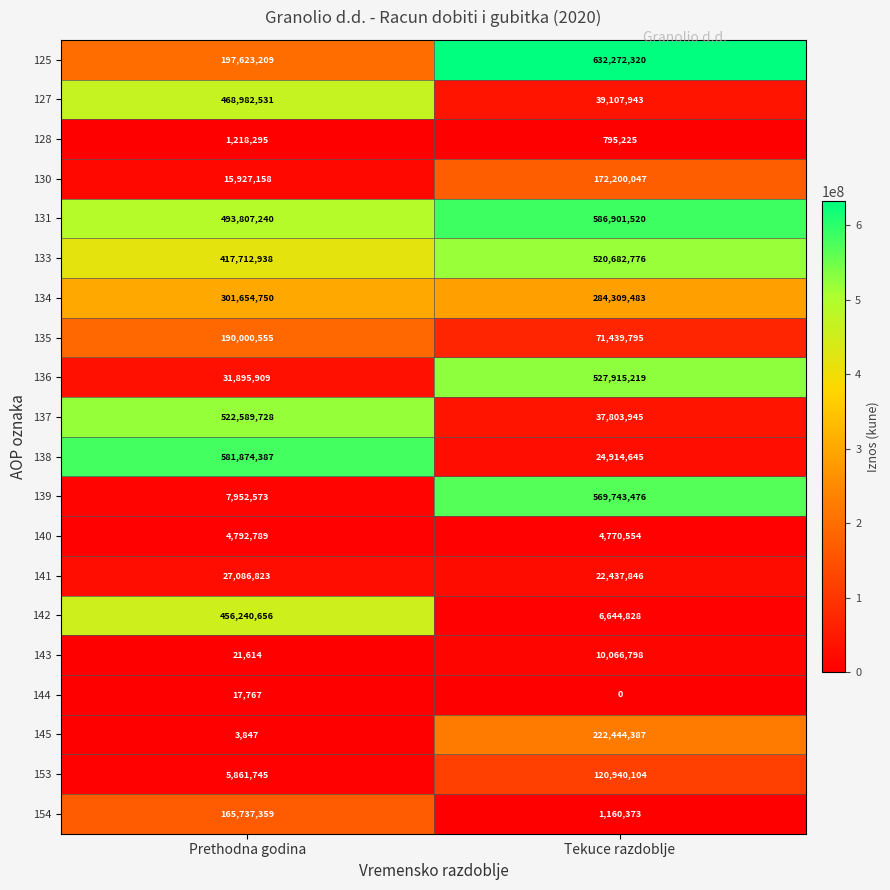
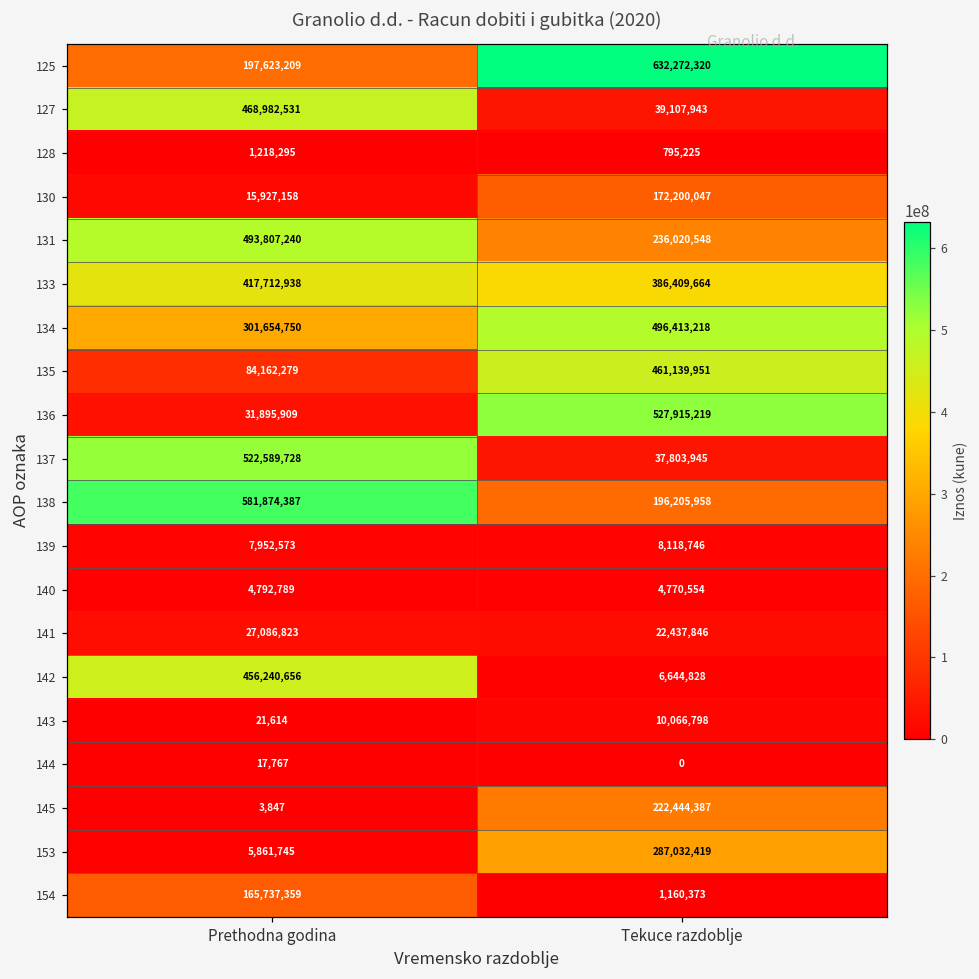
  {
    "125": {
      "Prethodna godina": "197,623,209",
      "Tekuce razdoblje": "632,272,320"
    },
    "127": {
      "Prethodna godina": "468,982,531",
      "Tekuce razdoblje": "39,107,943"
    },
    "128": {
      "Prethodna godina": "1,218,295",
      "Tekuce razdoblje": "795,225"
    },
    "130": {
      "Prethodna godina": "15,927,158",
      "Tekuce razdoblje": "172,200,047"
    },
    "131": {
      "Prethodna godina": "493,807,240",
-     "Tekuce razdoblje": "586,901,520"
+     "Tekuce razdoblje": "236,020,548"
    },
    "133": {
      "Prethodna godina": "417,712,938",
-     "Tekuce razdoblje": "520,682,776"
+     "Tekuce razdoblje": "386,409,664"
    },
    "134": {
      "Prethodna godina": "301,654,750",
-     "Tekuce razdoblje": "284,309,483"
+     "Tekuce razdoblje": "496,413,218"
    },
    "135": {
-     "Prethodna godina": "190,000,555",
-     "Tekuce razdoblje": "71,439,795"
+     "Prethodna godina": "84,162,279",
+     "Tekuce razdoblje": "461,139,951"
    },
    "136": {
      "Prethodna godina": "31,895,909",
      "Tekuce razdoblje": "527,915,219"
    },
    "137": {
      "Prethodna godina": "522,589,728",
      "Tekuce razdoblje": "37,803,945"
    },
    "138": {
      "Prethodna godina": "581,874,387",
-     "Tekuce razdoblje": "24,914,645"
+     "Tekuce razdoblje": "196,205,958"
    },
    "139": {
      "Prethodna godina": "7,952,573",
-     "Tekuce razdoblje": "569,743,476"
+     "Tekuce razdoblje": "8,118,746"
    },
    "140": {
      "Prethodna godina": "4,792,789",
      "Tekuce razdoblje": "4,770,554"
    },
    "141": {
      "Prethodna godina": "27,086,823",
      "Tekuce razdoblje": "22,437,846"
    },
    "142": {
      "Prethodna godina": "456,240,656",
      "Tekuce razdoblje": "6,644,828"
    },
    "143": {
      "Prethodna godina": "21,614",
      "Tekuce razdoblje": "10,066,798"
    },
    "144": {
      "Prethodna godina": "17,767",
      "Tekuce razdoblje": "0"
    },
    "145": {
      "Prethodna godina": "3,847",
      "Tekuce razdoblje": "222,444,387"
    },
    "153": {
      "Prethodna godina": "5,861,745",
-     "Tekuce razdoblje": "120,940,104"
+     "Tekuce razdoblje": "287,032,419"
    },
    "154": {
      "Prethodna godina": "165,737,359",
      "Tekuce razdoblje": "1,160,373"
    }
  }
